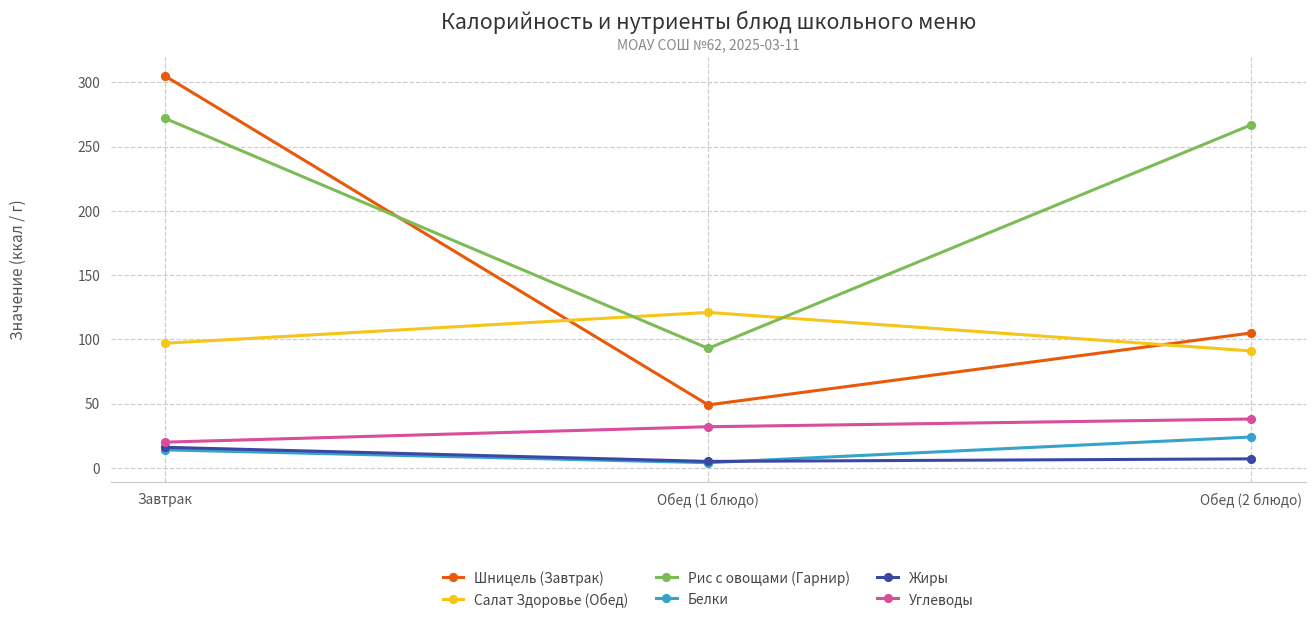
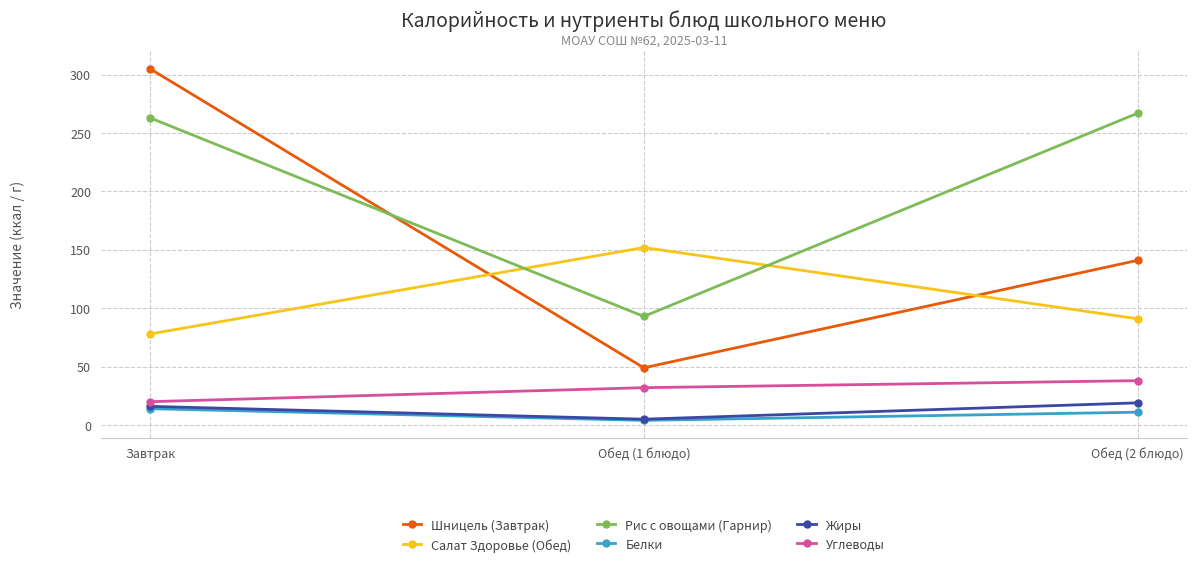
  {
    "Шницель (Завтрак)": {
      "Завтрак": 305,
      "Обед (1 блюдо)": 49,
-     "Обед (2 блюдо)": 105
+     "Обед (2 блюдо)": 141
    },
    "Салат Здоровье (Обед)": {
-     "Завтрак": 97,
-     "Обед (1 блюдо)": 121,
+     "Завтрак": 78,
+     "Обед (1 блюдо)": 152,
      "Обед (2 блюдо)": 91
    },
    "Рис с овощами (Гарнир)": {
-     "Завтрак": 272,
+     "Завтрак": 263,
      "Обед (1 блюдо)": 93,
      "Обед (2 блюдо)": 267
    },
    "Белки": {
-     "Обед (2 блюдо)": 24
+     "Обед (2 блюдо)": 11
    },
    "Жиры": {
-     "Обед (2 блюдо)": 7
+     "Обед (2 блюдо)": 19
    },
    "Углеводы": {
      "Завтрак": 20,
      "Обед (1 блюдо)": 32,
      "Обед (2 блюдо)": 38
    }
  }
